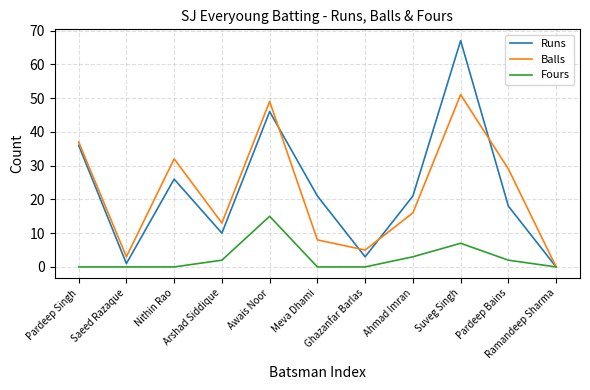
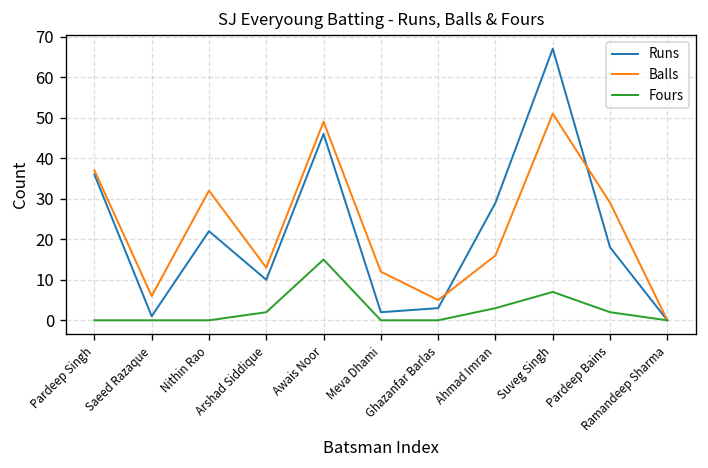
  {
    "Runs": {
      "Pardeep Singh": 36,
      "Saeed Razaque": 1,
-     "Nithin Rao": 26,
+     "Nithin Rao": 22,
      "Arshad Siddique": 10,
      "Awais Noor": 46,
-     "Meva Dhami": 21,
+     "Meva Dhami": 2,
      "Ghazanfar Barlas": 3,
-     "Ahmad Imran": 21,
+     "Ahmad Imran": 29,
      "Suveg Singh": 67,
      "Pardeep Bains": 18
    },
    "Balls": {
      "Pardeep Singh": 37,
-     "Saeed Razaque": 3,
+     "Saeed Razaque": 6,
      "Nithin Rao": 32,
      "Arshad Siddique": 13,
      "Awais Noor": 49,
-     "Meva Dhami": 8,
+     "Meva Dhami": 12,
      "Ghazanfar Barlas": 5,
      "Ahmad Imran": 16,
      "Suveg Singh": 51,
      "Pardeep Bains": 29
    },
    "Fours": {
      "Pardeep Singh": 0,
      "Saeed Razaque": 0,
      "Nithin Rao": 0,
      "Arshad Siddique": 2,
      "Awais Noor": 15,
      "Meva Dhami": 0,
      "Ghazanfar Barlas": 0,
      "Ahmad Imran": 3,
      "Suveg Singh": 7,
      "Pardeep Bains": 2
    }
  }
